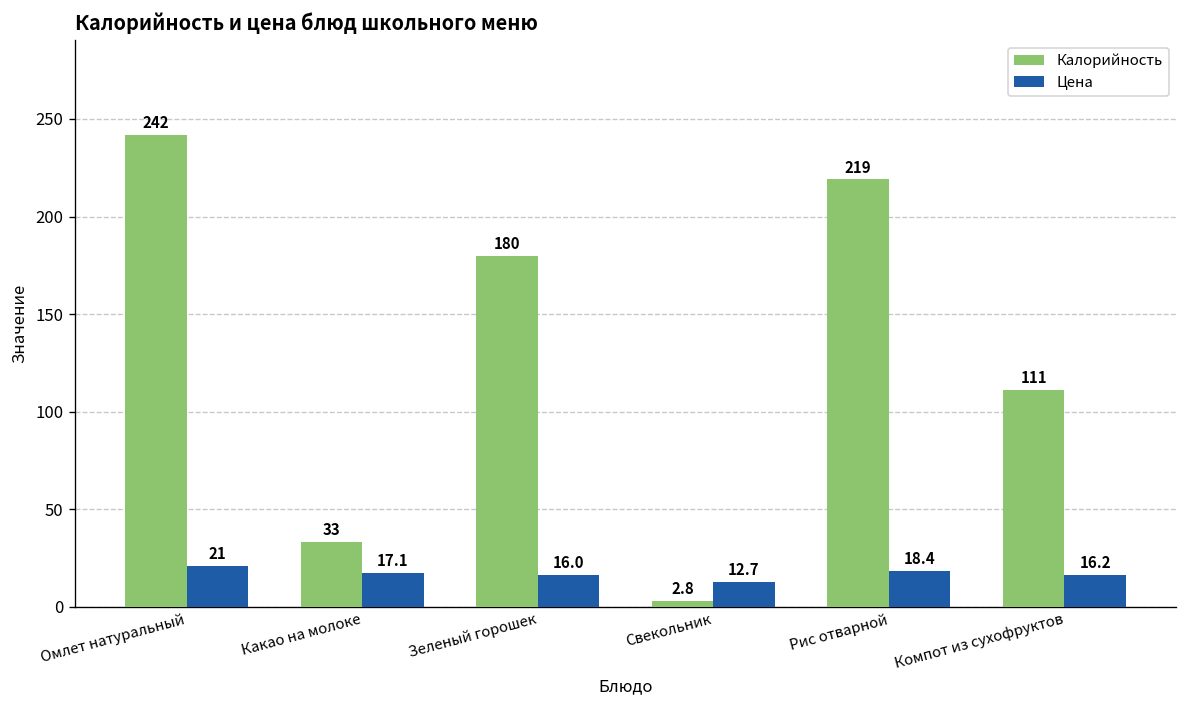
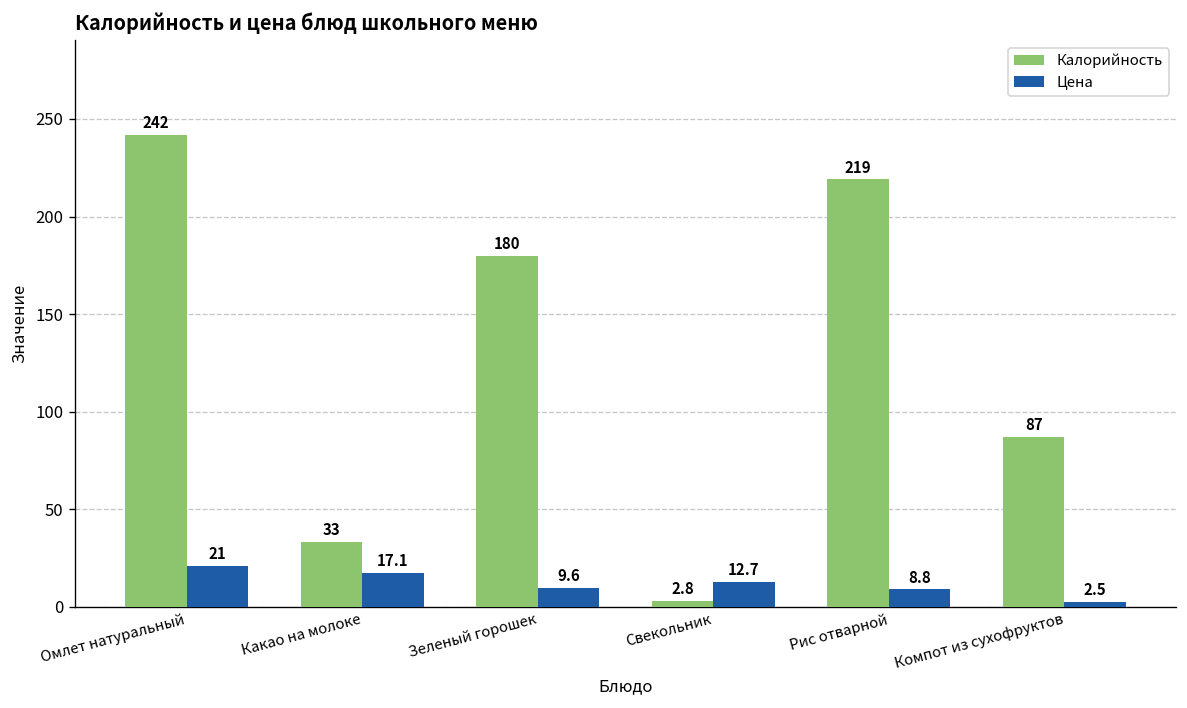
  {
    "Калорийность": {
      "Омлет натуральный": 242,
      "Какао на молоке": 33,
      "Зеленый горошек": 180,
      "Свекольник": 2.8,
      "Рис отварной": 219,
-     "Компот из сухофруктов": 111
+     "Компот из сухофруктов": 87
    },
    "Цена": {
      "Омлет натуральный": 21,
      "Какао на молоке": 17.1,
-     "Зеленый горошек": 16.0,
+     "Зеленый горошек": 9.6,
      "Свекольник": 12.7,
-     "Рис отварной": 18.4,
-     "Компот из сухофруктов": 16.2
+     "Рис отварной": 8.8,
+     "Компот из сухофруктов": 2.5
    }
  }
